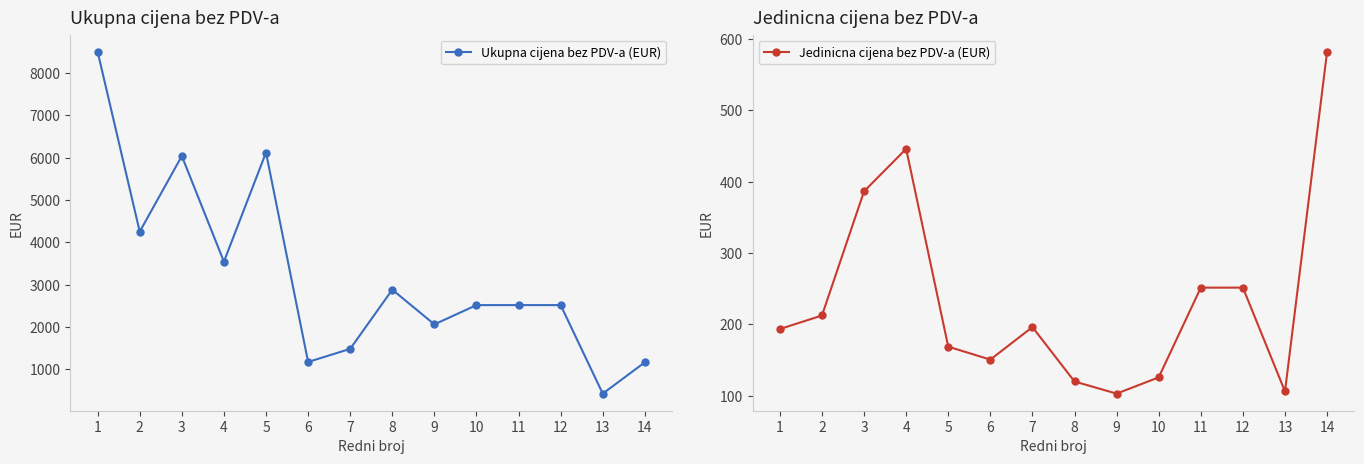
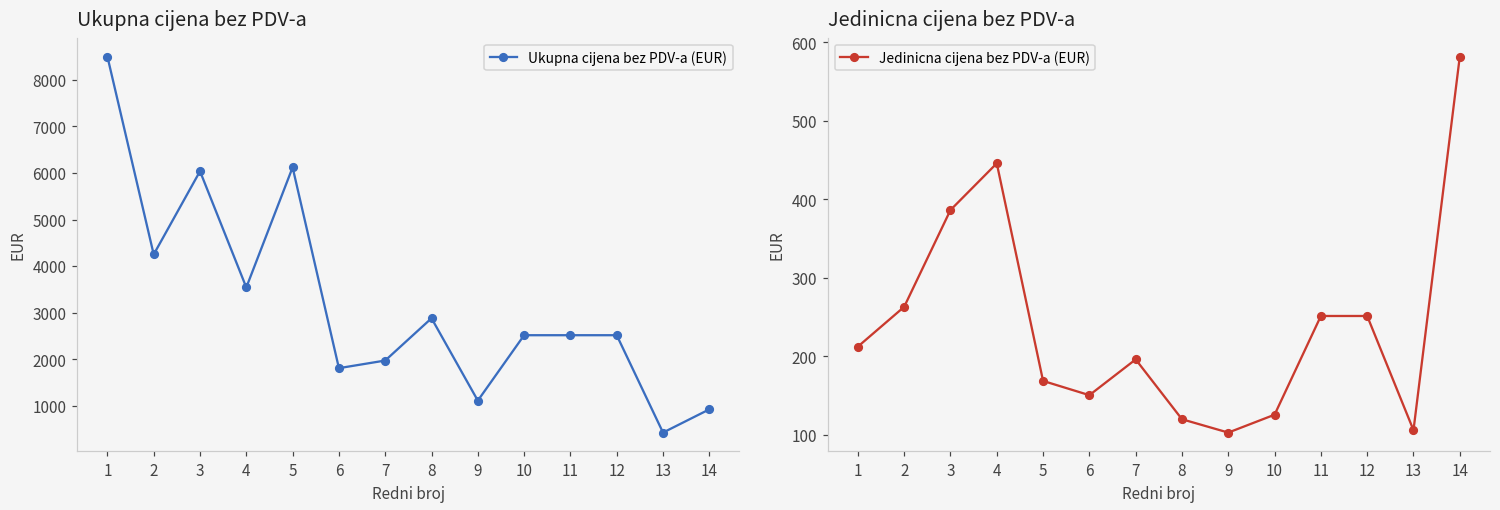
  {
    "Ukupna cijena bez PDV-a": {
      "1": 8500,
      "2": 4300,
      "3": 6000,
      "4": 3500,
      "5": 6100,
-     "6": 1200,
-     "7": 1500,
+     "6": 1800,
+     "7": 2000,
      "8": 2900,
-     "9": 2100,
+     "9": 1100,
      "10": 2500,
      "11": 2500,
      "12": 2500,
      "13": 400,
-     "14": 1200
+     "14": 900
    },
    "Jedinicna cijena bez PDV-a": {
-     "1": 190,
-     "2": 210,
+     "1": 210,
+     "2": 260,
      "3": 390,
      "4": 450,
      "5": 170,
      "6": 150,
      "7": 200,
      "8": 120,
      "9": 100,
      "10": 130,
      "11": 250,
      "12": 250,
      "13": 110,
      "14": 580
    }
  }
